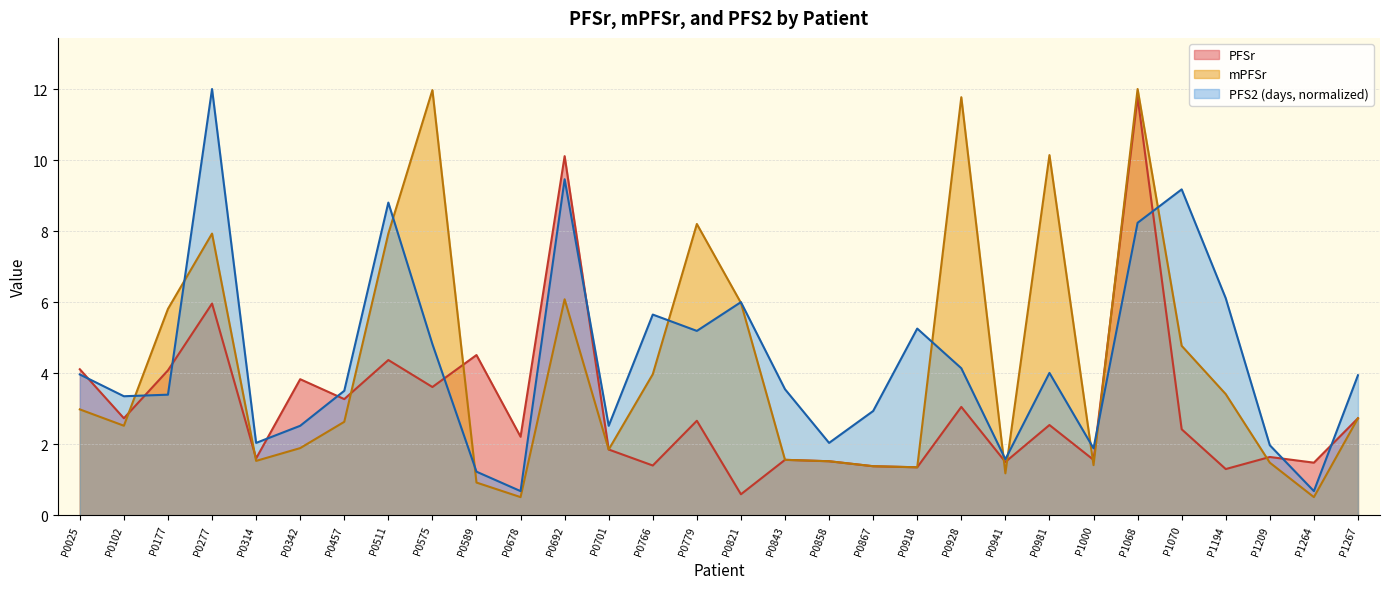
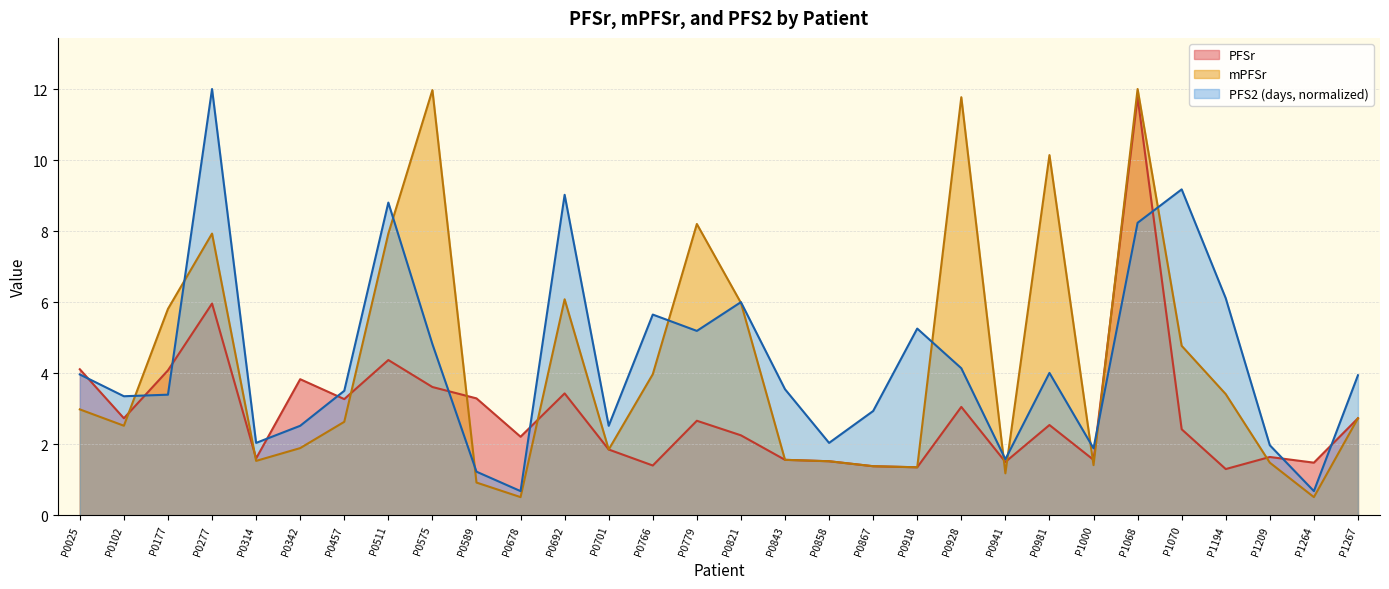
  {
    "PFSr": {
      "P0025": 4.1,
      "P0102": 2.7,
      "P0177": 4.1,
      "P0277": 6.0,
      "P0342": 3.8,
      "P0457": 3.3,
      "P0511": 4.4,
      "P0575": 3.6,
-     "P0589": 4.5,
+     "P0589": 3.3,
      "P0678": 2.2,
-     "P0692": 10.1,
+     "P0692": 3.4,
      "P0766": 1.4,
      "P0779": 2.7,
-     "P0821": 0.6,
+     "P0821": 2.3,
      "P0928": 3.1,
      "P0941": 1.5,
      "P0981": 2.5,
      "P1000": 1.6,
      "P1068": 11.8,
      "P1070": 2.4,
      "P1194": 1.3,
      "P1209": 1.6,
      "P1264": 1.5
    },
    "mPFSr": {
      "P0025": 3.0,
      "P0102": 2.5,
      "P0177": 5.8,
      "P0277": 7.9,
      "P0342": 1.9,
      "P0457": 2.6,
      "P0511": 7.9,
      "P0575": 12.0,
      "P0589": 0.9,
      "P0678": 0.5,
      "P0692": 6.1,
      "P0766": 4.0,
      "P0779": 8.2,
      "P0928": 11.8,
      "P0941": 1.2,
      "P0981": 10.1,
      "P1000": 1.4,
      "P1068": 12.0,
      "P1070": 4.8,
      "P1194": 3.4,
      "P1209": 1.5,
      "P1264": 0.5
    },
    "PFS2 (days, normalized)": {
      "P0025": 4.0,
      "P0102": 3.4,
      "P0177": 3.4,
      "P0277": 12.0,
      "P0314": 2.0,
      "P0342": 2.5,
      "P0457": 3.5,
      "P0511": 8.8,
      "P0575": 4.8,
      "P0589": 1.2,
      "P0678": 0.7,
-     "P0692": 9.5,
+     "P0692": 9.0,
      "P0701": 2.5,
      "P0766": 5.6,
      "P0779": 5.2,
      "P0843": 3.5,
      "P0858": 2.0,
      "P0867": 2.9,
      "P0918": 5.3,
      "P0928": 4.1,
      "P0941": 1.6,
      "P0981": 4.0,
      "P1000": 1.9,
      "P1068": 8.2,
      "P1070": 9.2,
      "P1194": 6.1,
      "P1209": 2.0,
      "P1264": 0.7,
      "P1267": 3.9
    }
  }
